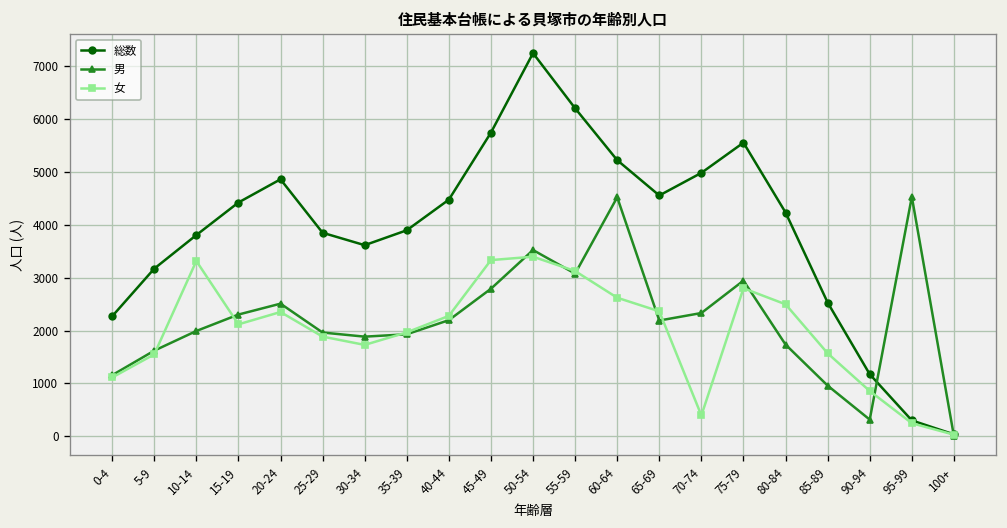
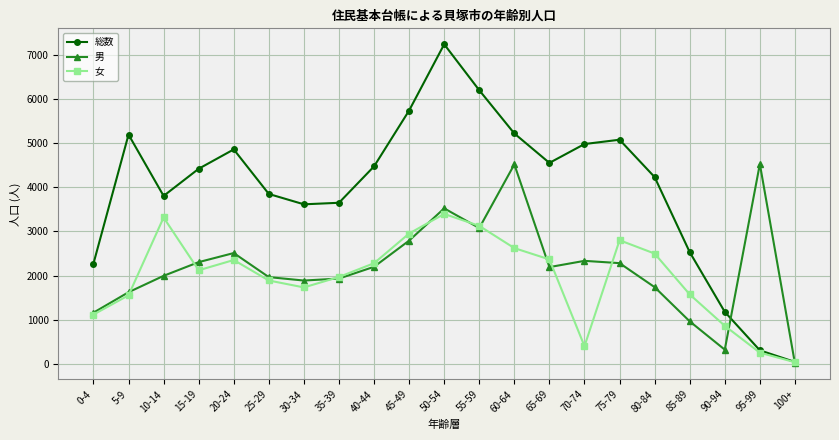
  {
    "総数": {
      "0-4": 2300,
-     "5-9": 3200,
+     "5-9": 5200,
      "10-14": 3800,
      "15-19": 4400,
      "20-24": 4900,
      "25-29": 3900,
      "30-34": 3600,
-     "35-39": 3900,
+     "35-39": 3700,
      "40-44": 4500,
      "45-49": 5700,
      "50-54": 7200,
      "55-59": 6200,
      "60-64": 5200,
      "65-69": 4600,
      "70-74": 5000,
-     "75-79": 5600,
+     "75-79": 5100,
      "80-84": 4200,
      "85-89": 2500,
      "90-94": 1200
    },
    "男": {
      "5-9": 1600,
      "10-14": 2000,
      "15-19": 2300,
      "20-24": 2500,
      "25-29": 2000,
      "30-34": 1900,
      "40-44": 2200,
      "45-49": 2800,
      "50-54": 3500,
      "60-64": 4500,
      "65-69": 2200,
      "70-74": 2300,
-     "75-79": 2900,
+     "75-79": 2300,
      "80-84": 1700,
      "85-89": 1000,
      "90-94": 300,
      "95-99": 4500
    },
    "女": {
      "5-9": 1600,
      "10-14": 3300,
      "15-19": 2100,
      "20-24": 2400,
      "25-29": 1900,
      "30-34": 1700,
      "40-44": 2300,
-     "45-49": 3300,
+     "45-49": 3000,
      "50-54": 3400,
      "60-64": 2600,
      "65-69": 2400,
      "70-74": 400,
      "75-79": 2800,
      "80-84": 2500,
      "85-89": 1600,
      "90-94": 900
    }
  }
